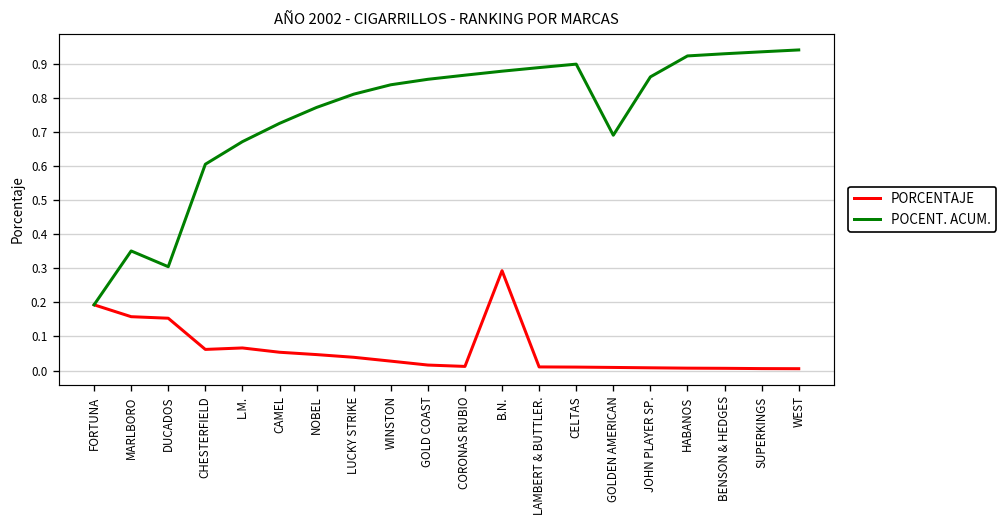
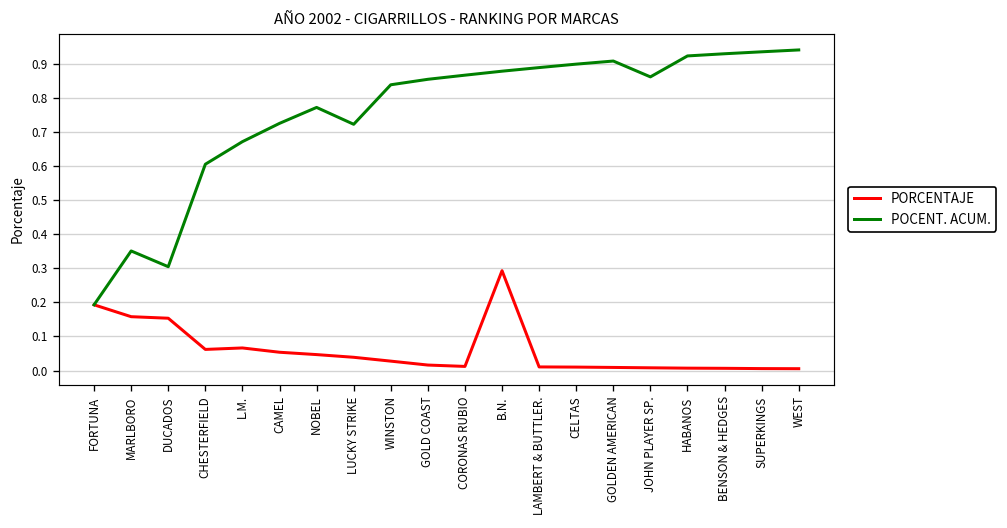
  {
    "PORCENTAJE": {
      "MARLBORO": 0.16,
      "DUCADOS": 0.15,
      "CHESTERFIELD": 0.06,
      "L.M.": 0.07,
      "CAMEL": 0.05,
      "NOBEL": 0.05,
      "LUCKY STRIKE": 0.04,
      "WINSTON": 0.03,
      "GOLD COAST": 0.02,
      "CORONAS RUBIO": 0.01,
      "B.N.": 0.29,
      "LAMBERT & BUTTLER.": 0.01,
      "CELTAS": 0.01,
      "GOLDEN AMERICAN": 0.01,
      "JOHN PLAYER SP.": 0.01,
      "HABANOS": 0.01,
      "BENSON & HEDGES": 0.01,
      "SUPERKINGS": 0.01,
      "WEST": 0.01
    },
    "POCENT. ACUM.": {
      "MARLBORO": 0.35,
      "DUCADOS": 0.30,
      "CHESTERFIELD": 0.61,
      "L.M.": 0.67,
      "CAMEL": 0.73,
      "NOBEL": 0.77,
-     "LUCKY STRIKE": 0.81,
+     "LUCKY STRIKE": 0.72,
      "WINSTON": 0.84,
      "GOLD COAST": 0.86,
      "CORONAS RUBIO": 0.87,
      "B.N.": 0.88,
      "LAMBERT & BUTTLER.": 0.89,
      "CELTAS": 0.90,
-     "GOLDEN AMERICAN": 0.69,
+     "GOLDEN AMERICAN": 0.91,
      "JOHN PLAYER SP.": 0.86,
      "HABANOS": 0.92,
      "BENSON & HEDGES": 0.93,
      "SUPERKINGS": 0.94,
      "WEST": 0.94
    }
  }
